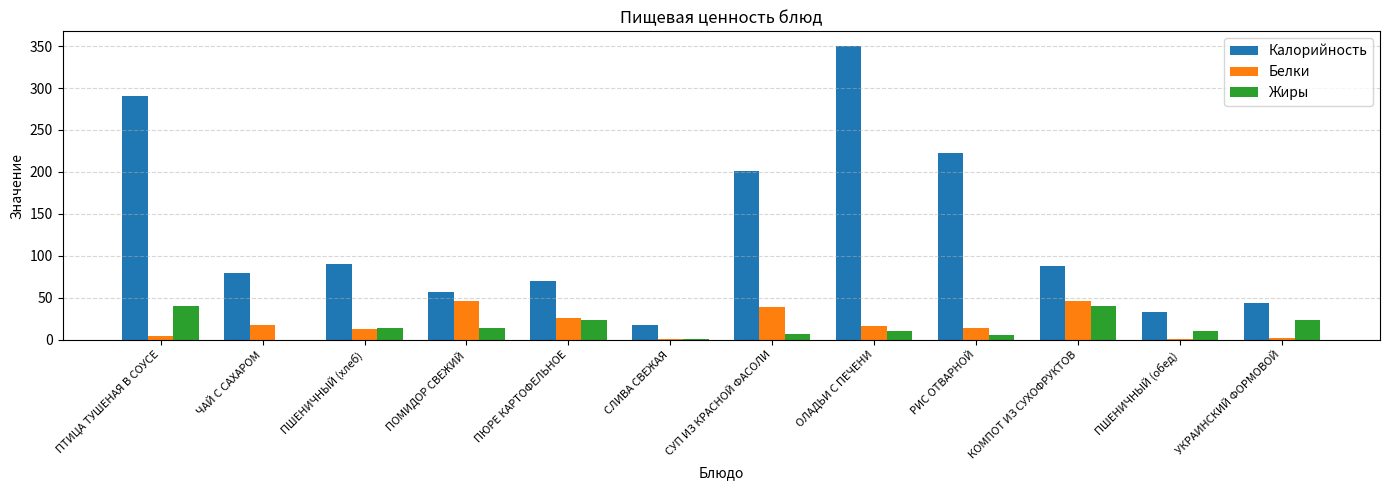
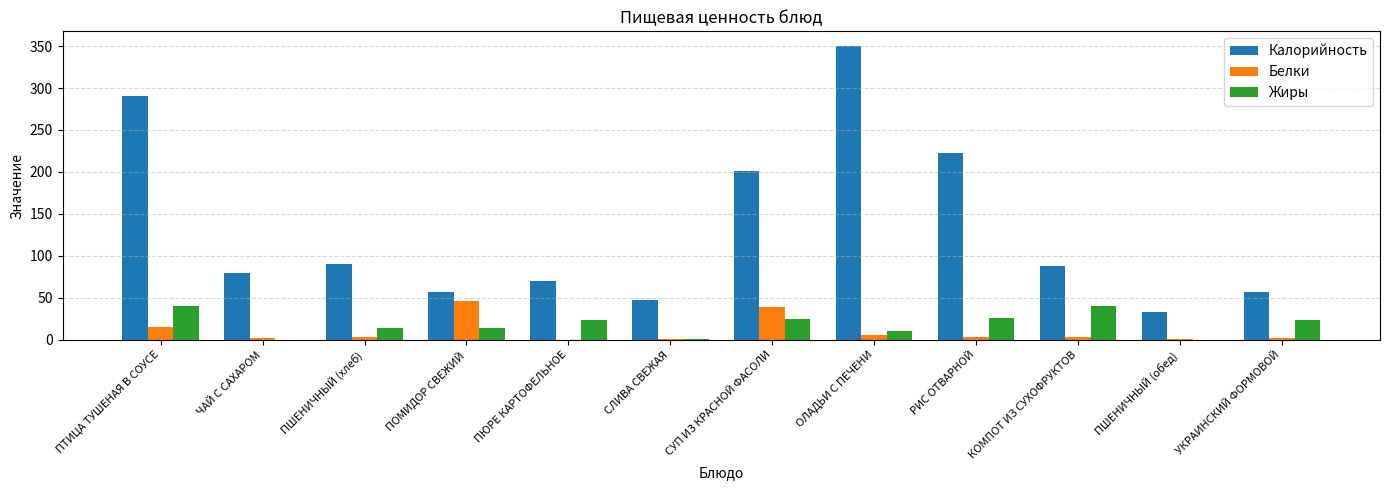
  {
    "Калорийность": {
      "ПТИЦА ТУШЕНАЯ В СОУСЕ": 290,
      "ЧАЙ С САХАРОМ": 80,
      "ПШЕНИЧНЫЙ (хлеб)": 90,
      "ПОМИДОР СВЕЖИЙ": 60,
      "ПЮРЕ КАРТОФЕЛЬНОЕ": 70,
-     "СЛИВА СВЕЖАЯ": 20,
+     "СЛИВА СВЕЖАЯ": 50,
      "СУП ИЗ КРАСНОЙ ФАСОЛИ": 200,
      "ОЛАДЬИ С ПЕЧЕНИ": 350,
      "РИС ОТВАРНОЙ": 220,
      "КОМПОТ ИЗ СУХОФРУКТОВ": 90,
      "ПШЕНИЧНЫЙ (обед)": 30,
-     "УКРАИНСКИЙ ФОРМОВОЙ": 40
+     "УКРАИНСКИЙ ФОРМОВОЙ": 60
    },
    "Белки": {
-     "ПТИЦА ТУШЕНАЯ В СОУСЕ": 10,
-     "ЧАЙ С САХАРОМ": 20,
-     "ПШЕНИЧНЫЙ (хлеб)": 10,
+     "ПТИЦА ТУШЕНАЯ В СОУСЕ": 20,
+     "ЧАЙ С САХАРОМ": 0,
+     "ПШЕНИЧНЫЙ (хлеб)": 0,
      "ПОМИДОР СВЕЖИЙ": 50,
-     "ПЮРЕ КАРТОФЕЛЬНОЕ": 30,
+     "ПЮРЕ КАРТОФЕЛЬНОЕ": 0,
      "СУП ИЗ КРАСНОЙ ФАСОЛИ": 40,
-     "ОЛАДЬИ С ПЕЧЕНИ": 20,
-     "РИС ОТВАРНОЙ": 10,
-     "КОМПОТ ИЗ СУХОФРУКТОВ": 50
+     "ОЛАДЬИ С ПЕЧЕНИ": 10,
+     "РИС ОТВАРНОЙ": 0,
+     "КОМПОТ ИЗ СУХОФРУКТОВ": 0
    },
    "Жиры": {
      "ПТИЦА ТУШЕНАЯ В СОУСЕ": 40,
      "ЧАЙ С САХАРОМ": 0,
      "ПШЕНИЧНЫЙ (хлеб)": 10,
      "ПОМИДОР СВЕЖИЙ": 10,
      "ПЮРЕ КАРТОФЕЛЬНОЕ": 20,
-     "СУП ИЗ КРАСНОЙ ФАСОЛИ": 10,
+     "СУП ИЗ КРАСНОЙ ФАСОЛИ": 30,
      "ОЛАДЬИ С ПЕЧЕНИ": 10,
-     "РИС ОТВАРНОЙ": 10,
+     "РИС ОТВАРНОЙ": 30,
      "КОМПОТ ИЗ СУХОФРУКТОВ": 40,
-     "ПШЕНИЧНЫЙ (обед)": 10,
+     "ПШЕНИЧНЫЙ (обед)": 0,
      "УКРАИНСКИЙ ФОРМОВОЙ": 20
    }
  }
